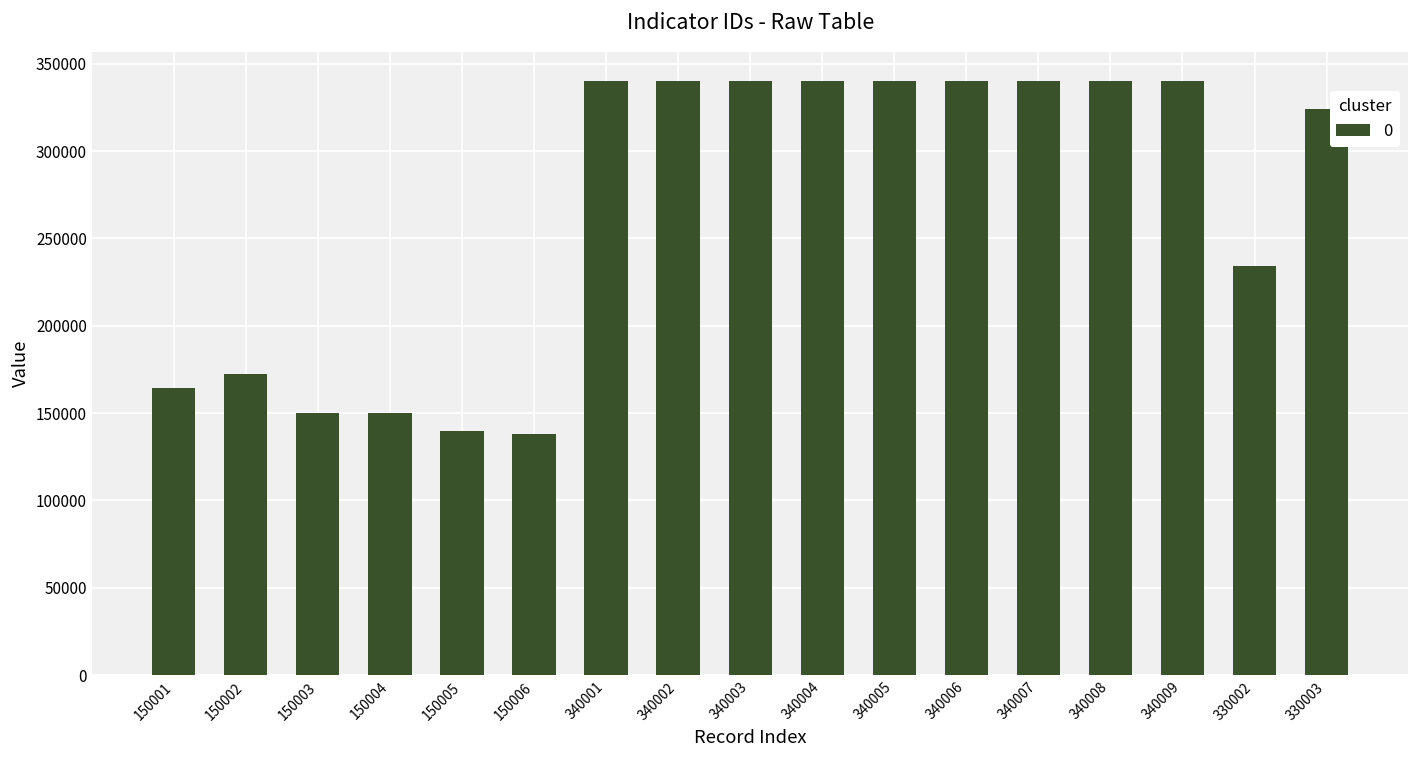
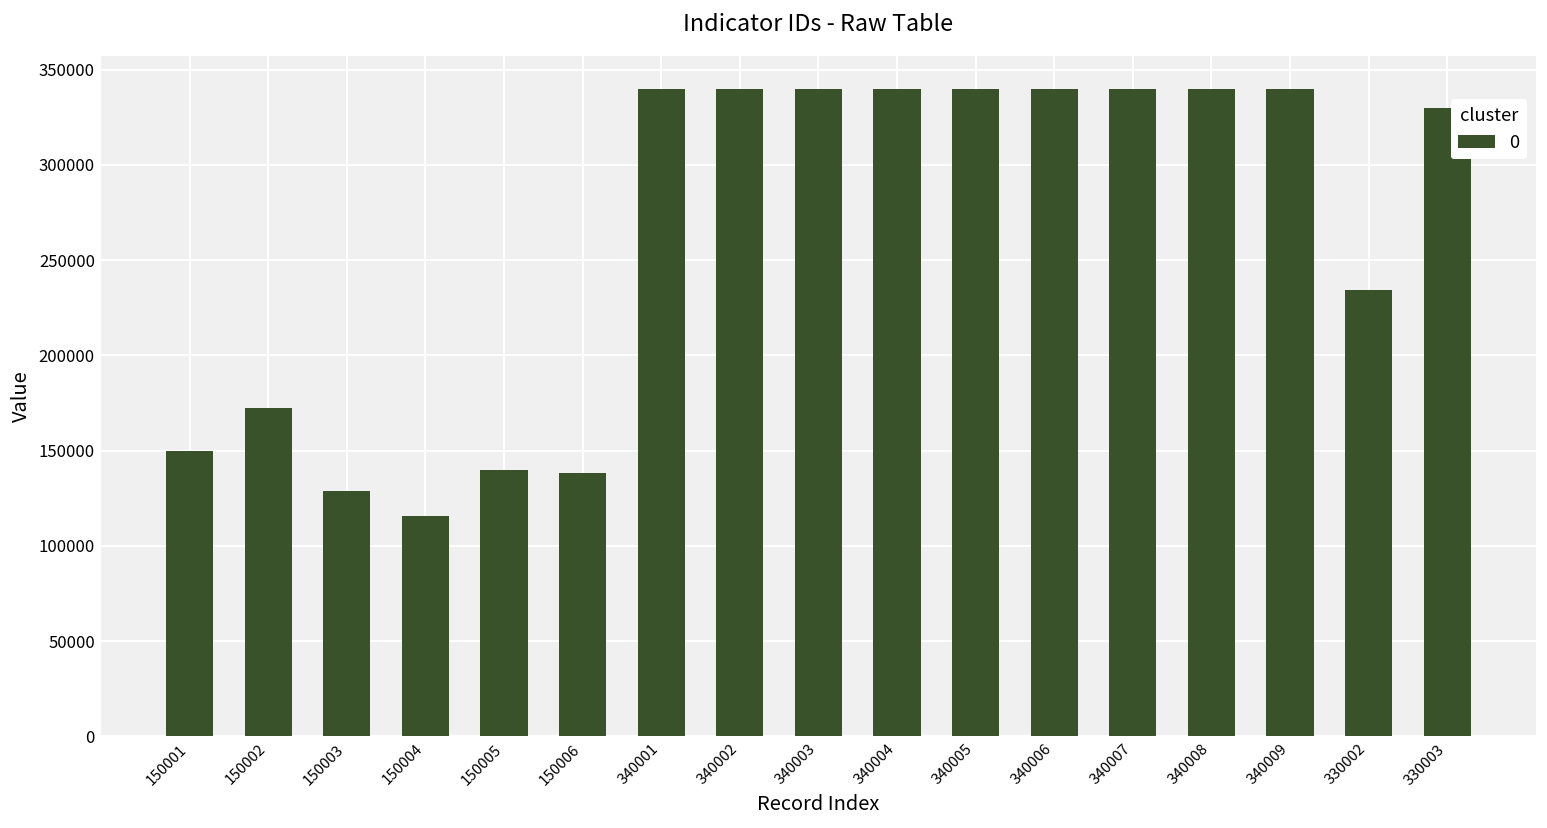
  {
-   "150001": 164000,
+   "150001": 150000,
    "150002": 173000,
-   "150003": 150000,
-   "150004": 150000,
+   "150003": 129000,
+   "150004": 116000,
    "150005": 140000,
    "150006": 138000,
    "340001": 340000,
    "340002": 340000,
    "340003": 340000,
    "340004": 340000,
    "340005": 340000,
    "340006": 340000,
    "340007": 340000,
    "340008": 340000,
    "340009": 340000,
    "330002": 234000,
-   "330003": 324000
+   "330003": 330000
  }
